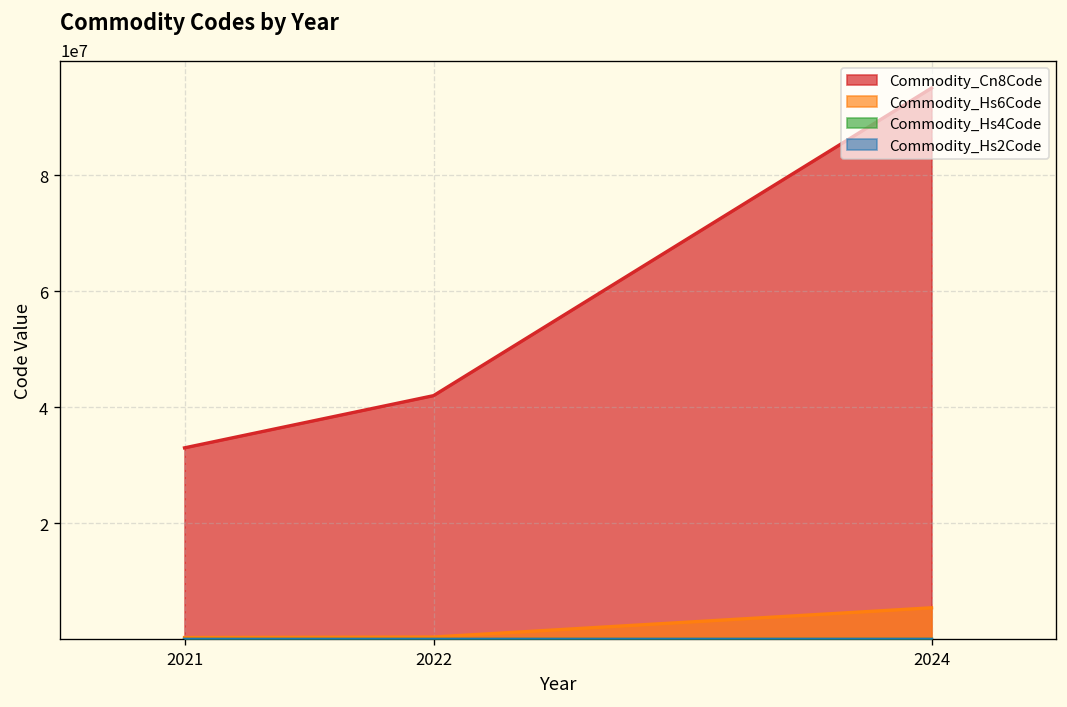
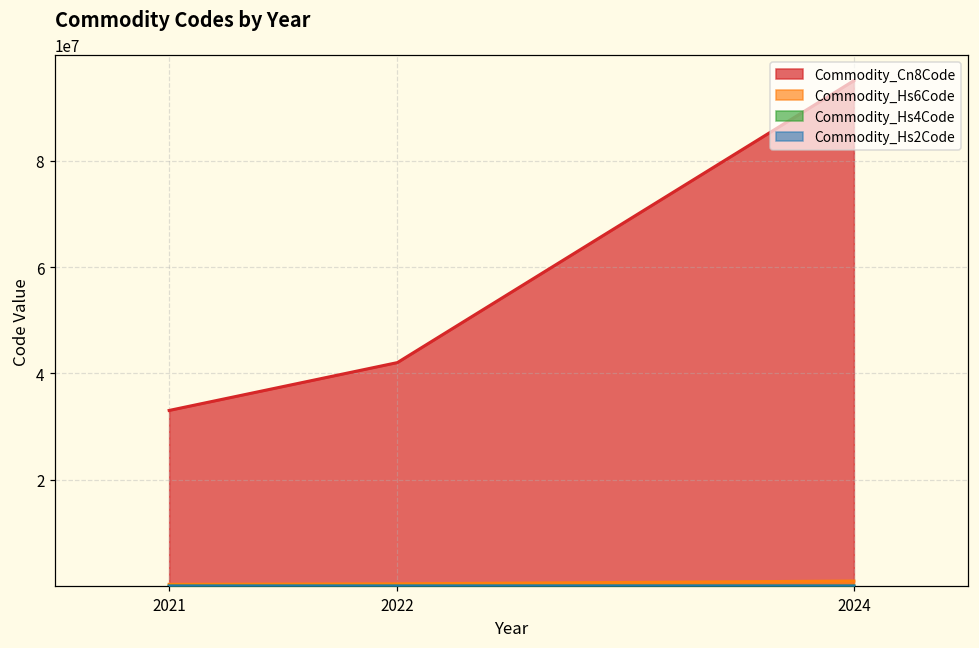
  {
    "Commodity_Cn8Code": {
      "2021": 33000000,
      "2022": 42000000
    },
    "Commodity_Hs6Code": {
-     "2024": 5000000
+     "2024": 1000000
    },
    "Commodity_Hs2Code": {
      "2024": 0
    }
  }
